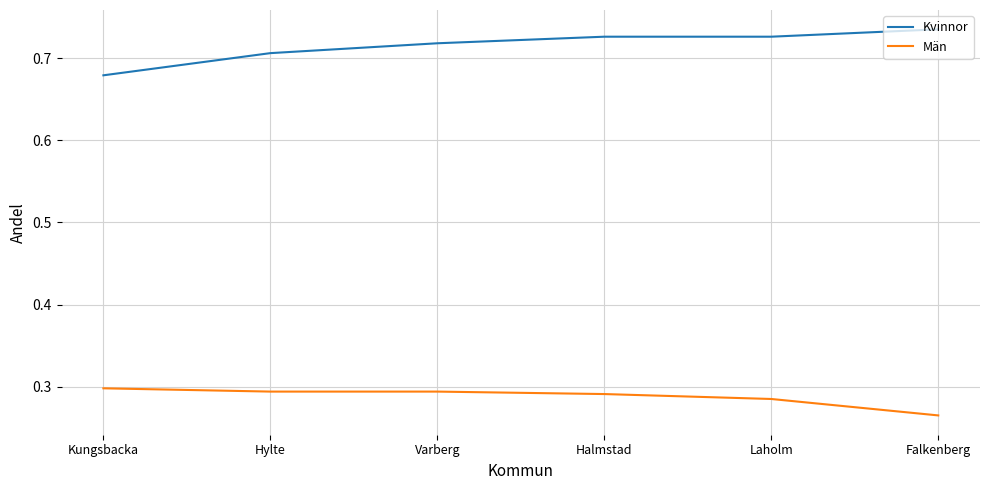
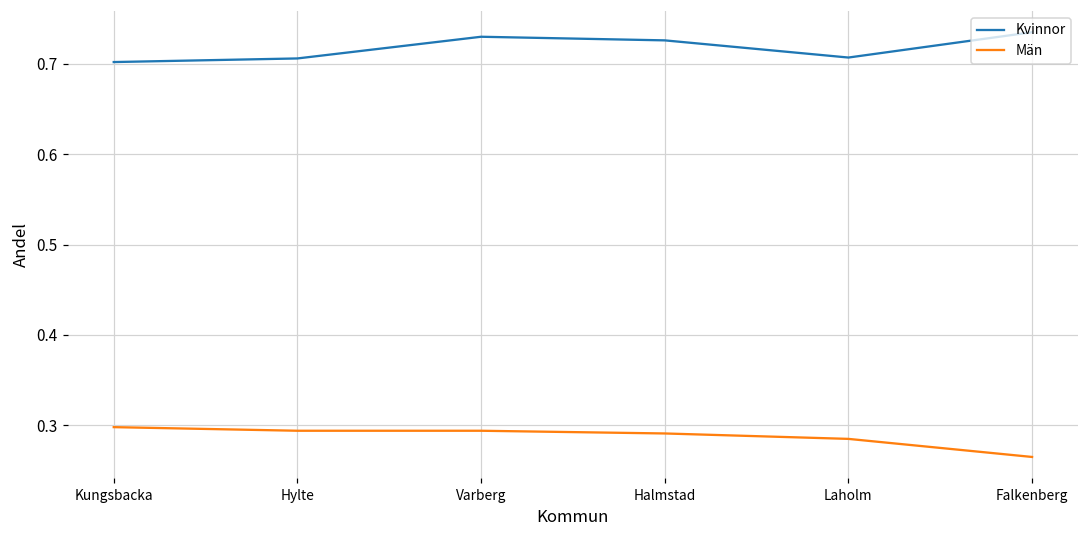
  {
    "Kvinnor": {
-     "Kungsbacka": 0.68,
+     "Kungsbacka": 0.70,
      "Hylte": 0.71,
-     "Varberg": 0.72,
+     "Varberg": 0.73,
      "Halmstad": 0.73,
-     "Laholm": 0.73
+     "Laholm": 0.71
    },
    "Män": {
      "Kungsbacka": 0.30,
      "Hylte": 0.29,
      "Varberg": 0.29,
      "Halmstad": 0.29,
      "Laholm": 0.29,
      "Falkenberg": 0.27
    }
  }
